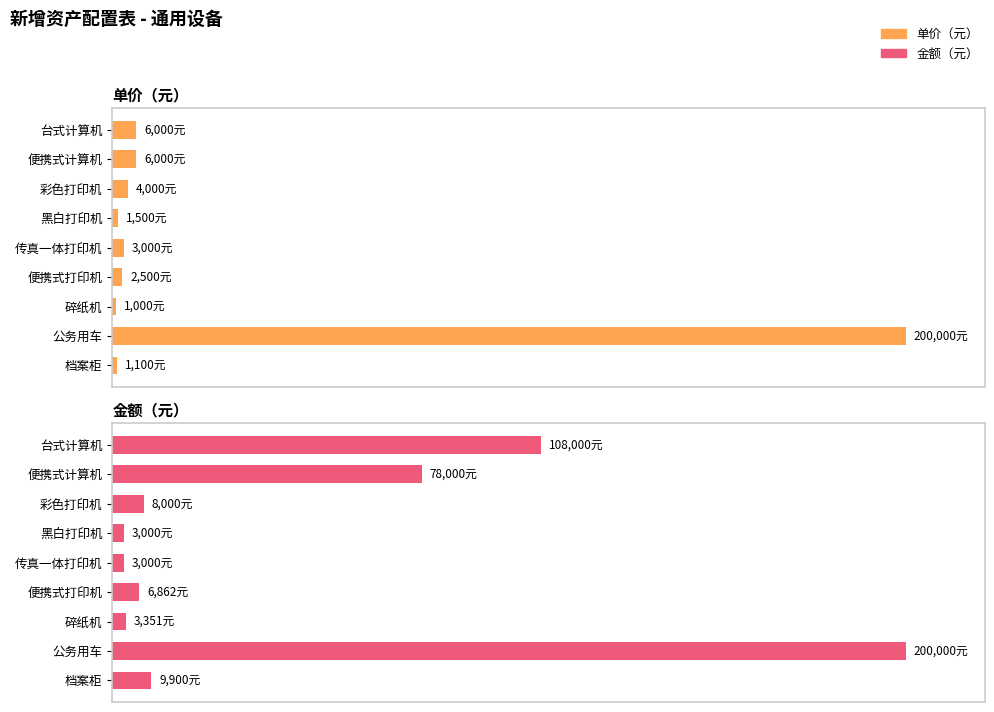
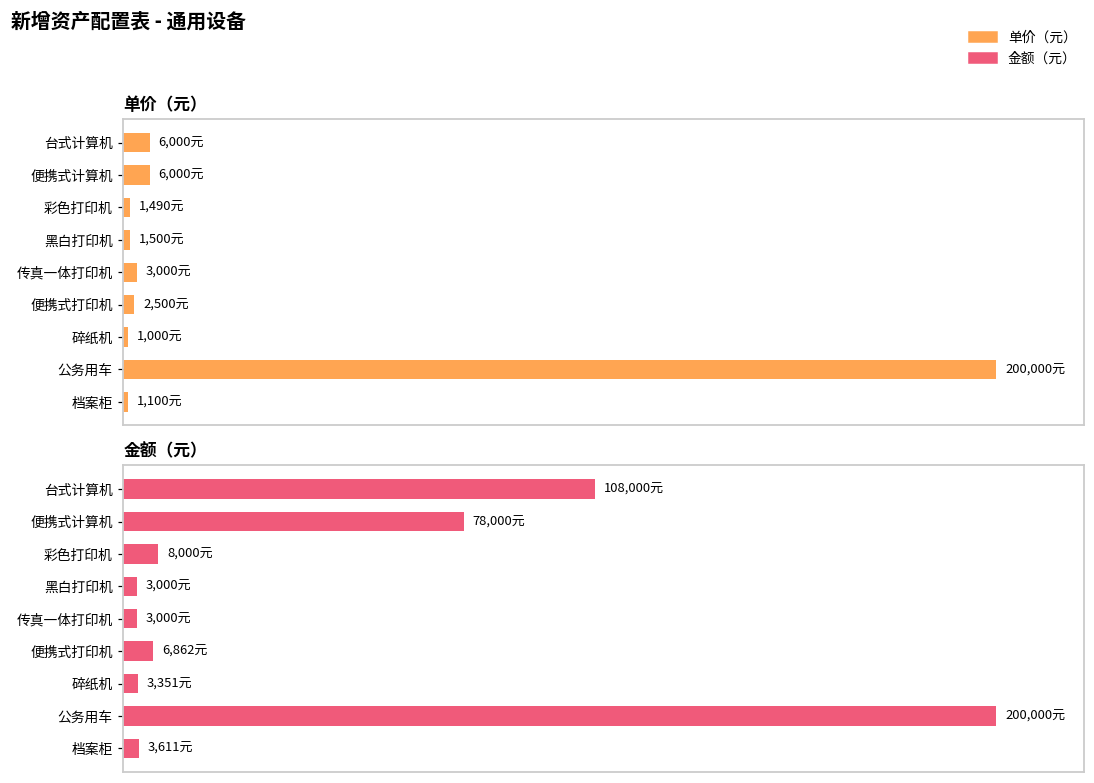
  {
    "单价（元）": {
-     "彩色打印机": "4,000元"
+     "彩色打印机": "1,490元"
    },
    "金额（元）": {
-     "档案柜": "9,900元"
+     "档案柜": "3,611元"
    }
  }
